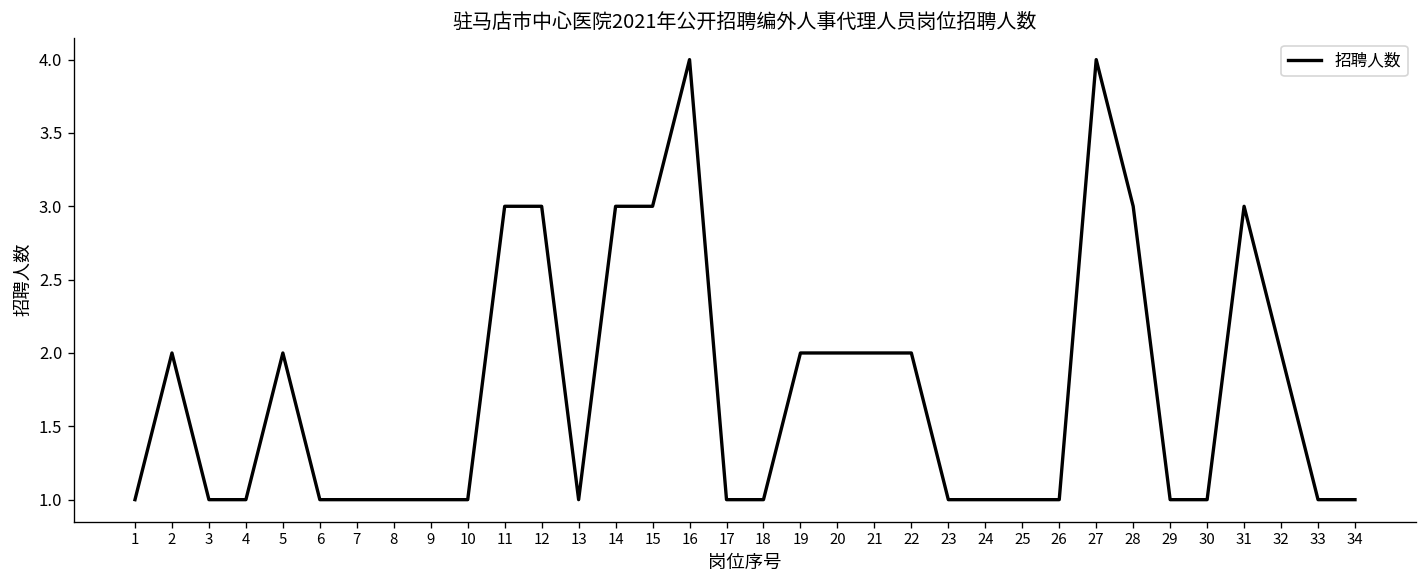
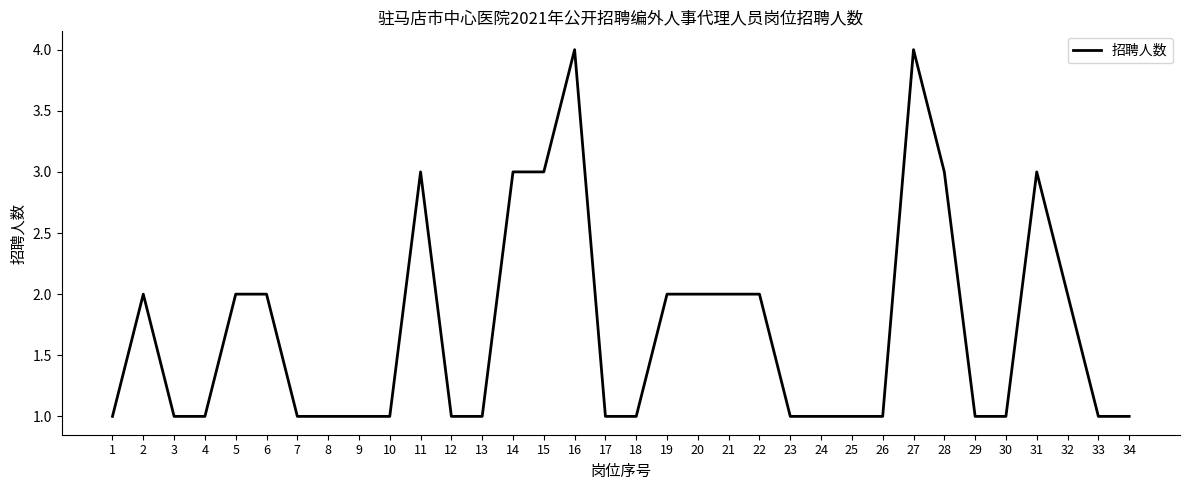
  {
    "1": 1,
    "2": 2,
    "3": 1,
    "4": 1,
    "5": 2,
-   "6": 1,
+   "6": 2,
    "7": 1,
    "8": 1,
    "9": 1,
    "10": 1,
    "11": 3,
-   "12": 3,
+   "12": 1,
    "13": 1,
    "14": 3,
    "15": 3,
    "16": 4,
    "17": 1,
    "18": 1,
    "19": 2,
    "20": 2,
    "21": 2,
    "22": 2,
    "23": 1,
    "24": 1,
    "25": 1,
    "26": 1,
    "27": 4,
    "28": 3,
    "29": 1,
    "30": 1,
    "31": 3,
    "32": 2,
    "33": 1,
    "34": 1
  }
